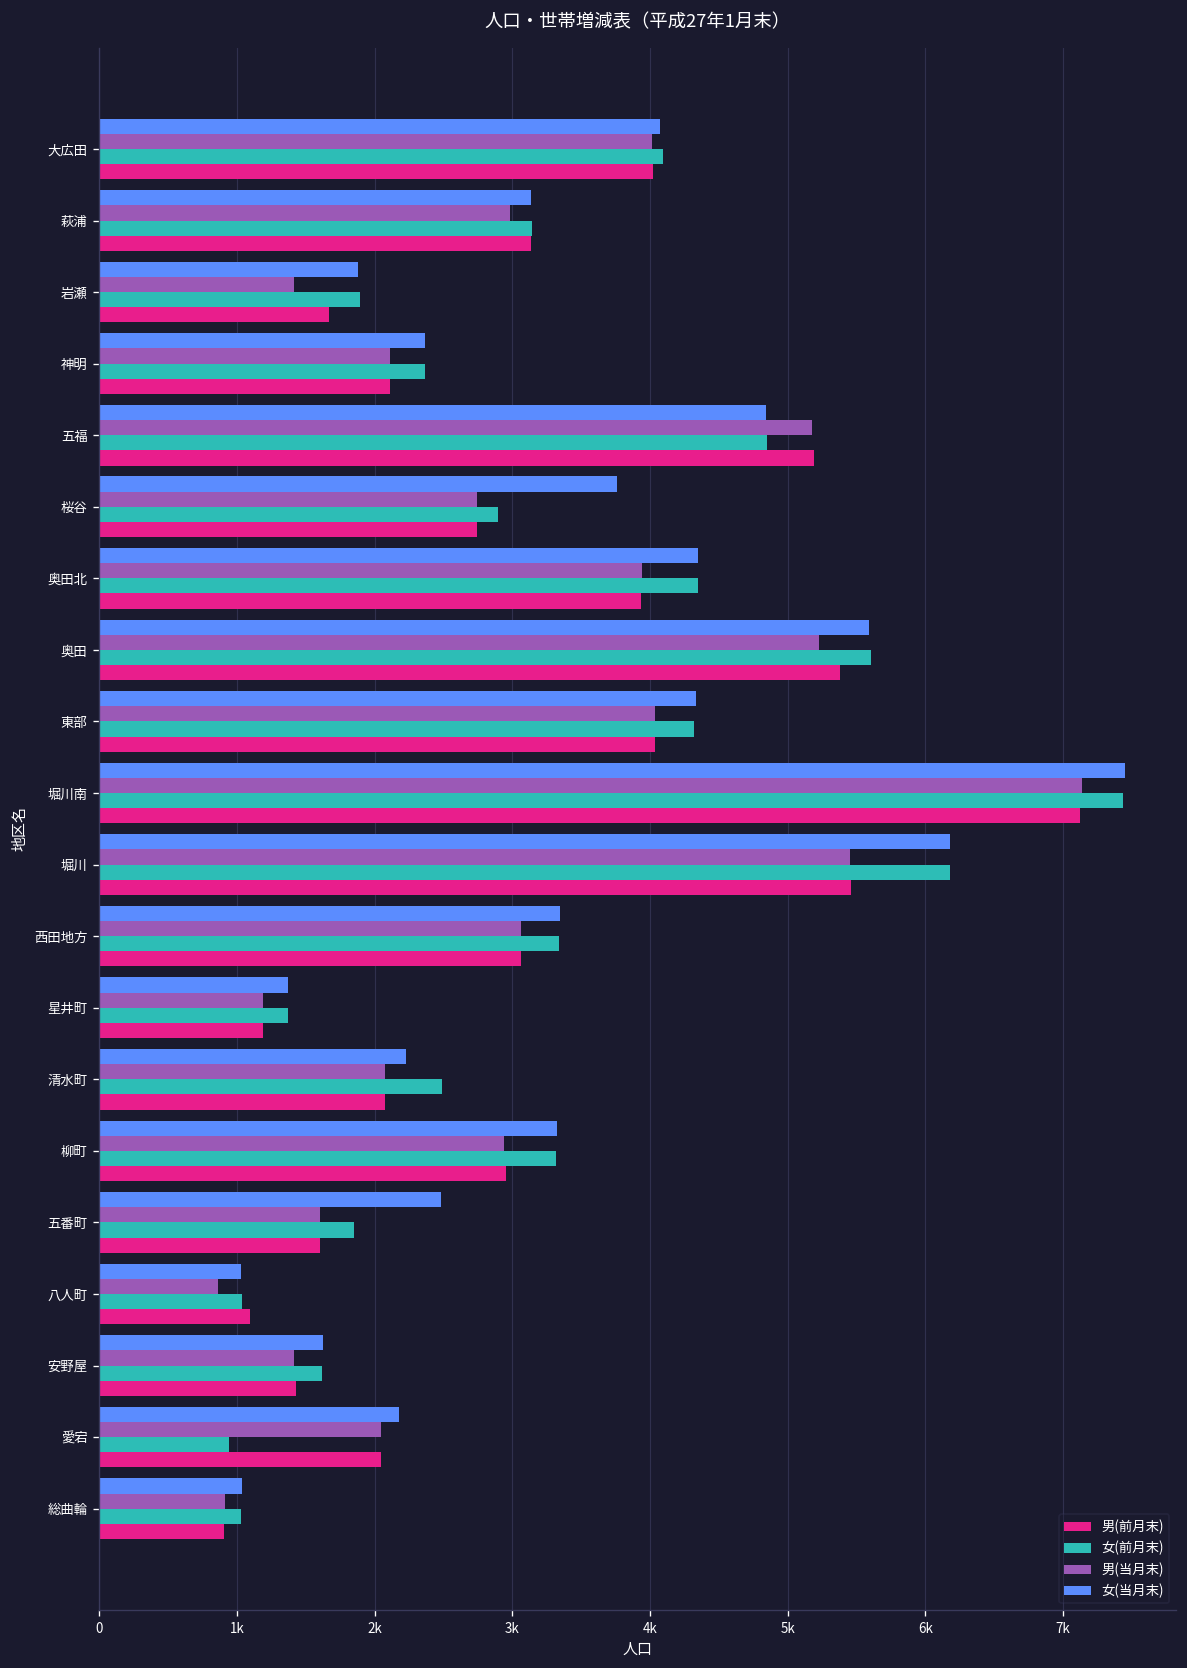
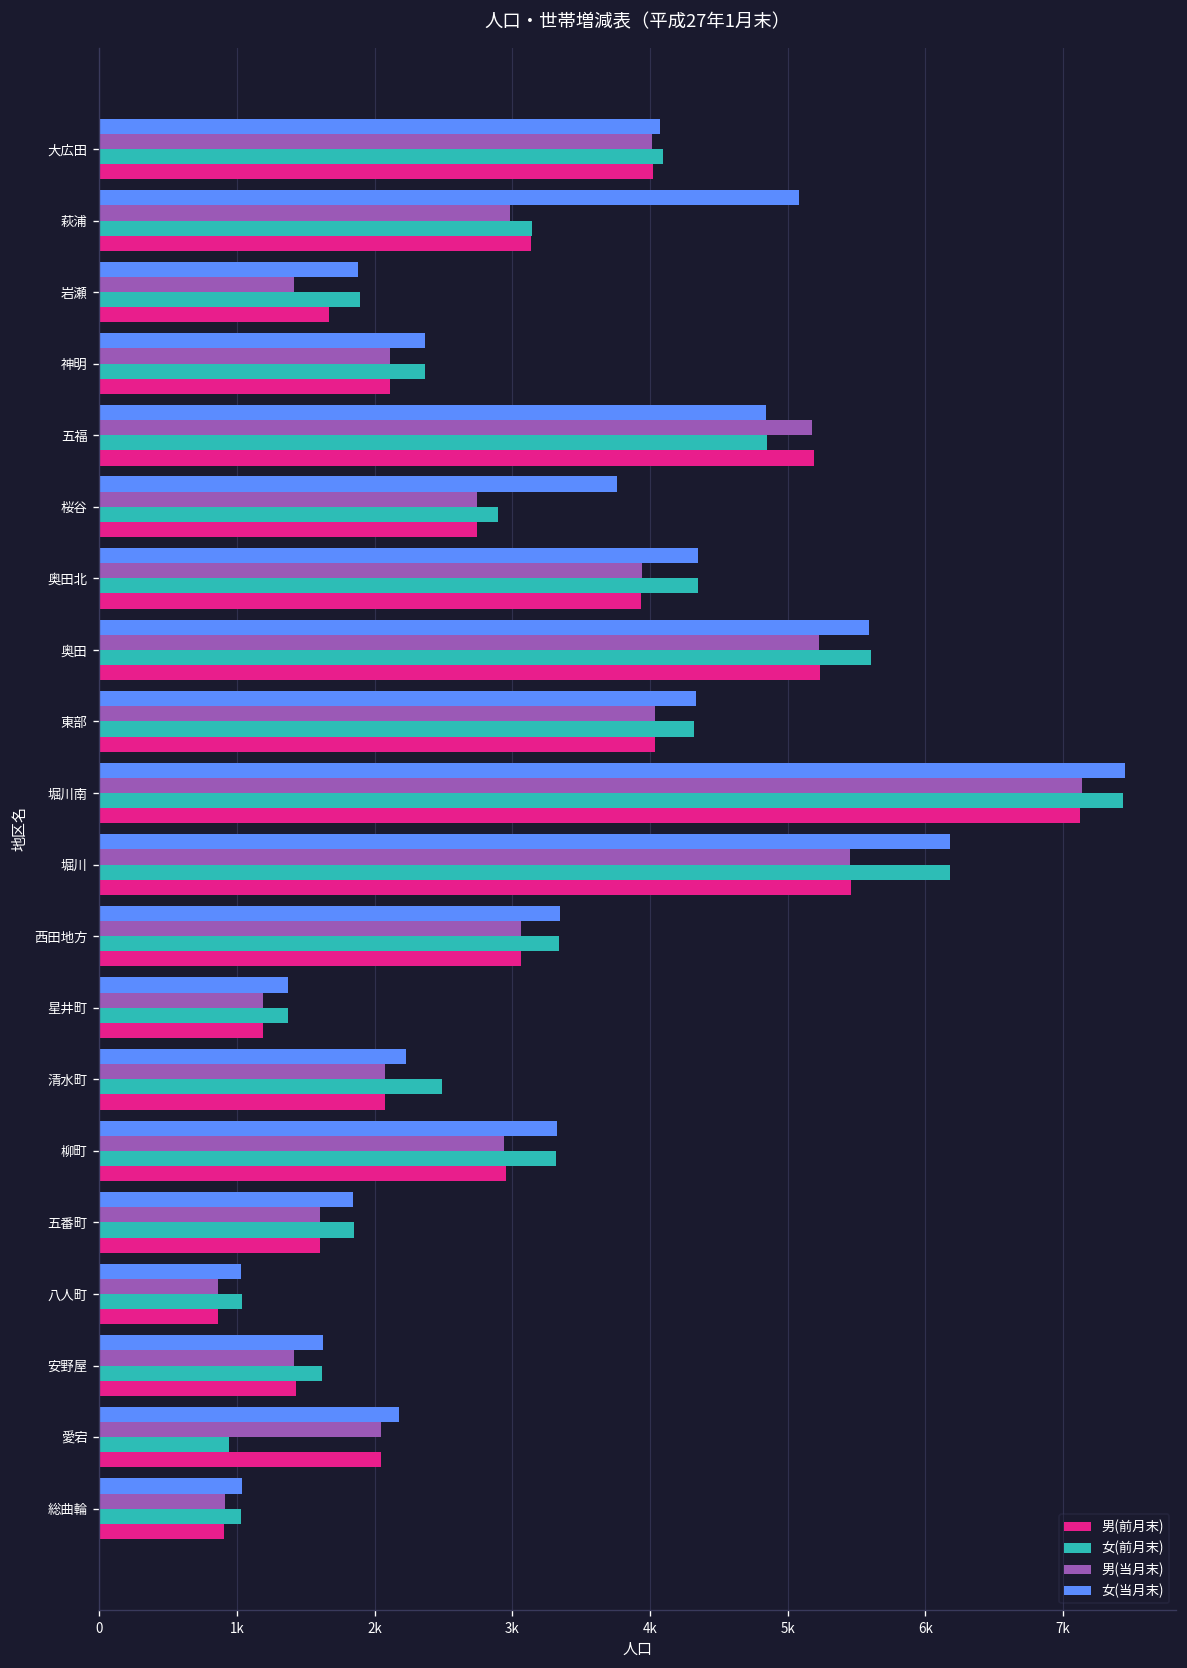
  {
    "男(前月末)": {
      "大広田": 4020,
      "萩浦": 3140,
      "岩瀬": 1670,
      "神明": 2110,
      "五福": 5190,
      "桜谷": 2740,
      "奥田北": 3940,
-     "奥田": 5380,
+     "奥田": 5230,
      "東部": 4040,
      "堀川南": 7130,
      "堀川": 5460,
      "西田地方": 3060,
      "星井町": 1190,
      "清水町": 2080,
      "柳町": 2950,
      "五番町": 1610,
-     "八人町": 1090,
+     "八人町": 860,
      "安野屋": 1430,
      "愛宕": 2050,
      "総曲輪": 910
    },
    "女(前月末)": {
      "大広田": 4090,
      "萩浦": 3150,
      "岩瀬": 1890,
      "神明": 2370,
      "五福": 4850,
      "桜谷": 2890,
      "奥田北": 4350,
      "奥田": 5600,
      "東部": 4320,
      "堀川南": 7440,
      "堀川": 6180,
      "西田地方": 3340,
      "星井町": 1370,
      "清水町": 2490,
      "柳町": 3320,
      "五番町": 1850,
      "八人町": 1030,
      "安野屋": 1620,
      "愛宕": 940,
      "総曲輪": 1030
    },
    "男(当月末)": {
      "大広田": 4020,
      "萩浦": 2990,
      "岩瀬": 1410,
      "神明": 2110,
      "五福": 5180,
      "桜谷": 2740,
      "奥田北": 3940,
      "奥田": 5230,
      "東部": 4040,
      "堀川南": 7140,
      "堀川": 5460,
      "西田地方": 3060,
      "星井町": 1190,
      "清水町": 2070,
      "柳町": 2940,
      "五番町": 1600,
      "八人町": 860,
      "安野屋": 1420,
      "愛宕": 2040,
      "総曲輪": 920
    },
    "女(当月末)": {
      "大広田": 4070,
-     "萩浦": 3140,
+     "萩浦": 5080,
      "岩瀬": 1880,
      "神明": 2370,
      "五福": 4850,
      "桜谷": 3760,
      "奥田北": 4350,
      "奥田": 5590,
      "東部": 4330,
      "堀川南": 7450,
      "堀川": 6180,
      "西田地方": 3350,
      "星井町": 1370,
      "清水町": 2230,
      "柳町": 3320,
-     "五番町": 2480,
+     "五番町": 1840,
      "八人町": 1030,
      "安野屋": 1620,
      "愛宕": 2180,
      "総曲輪": 1040
    }
  }
